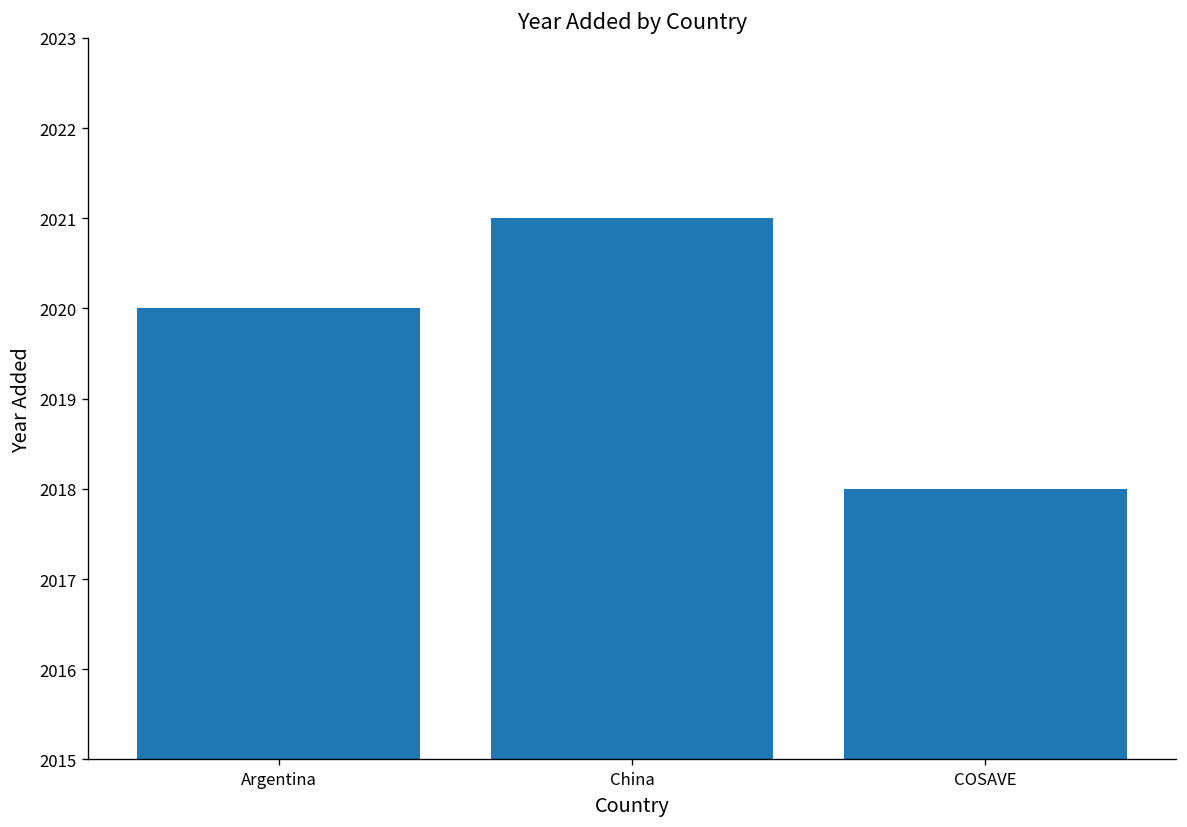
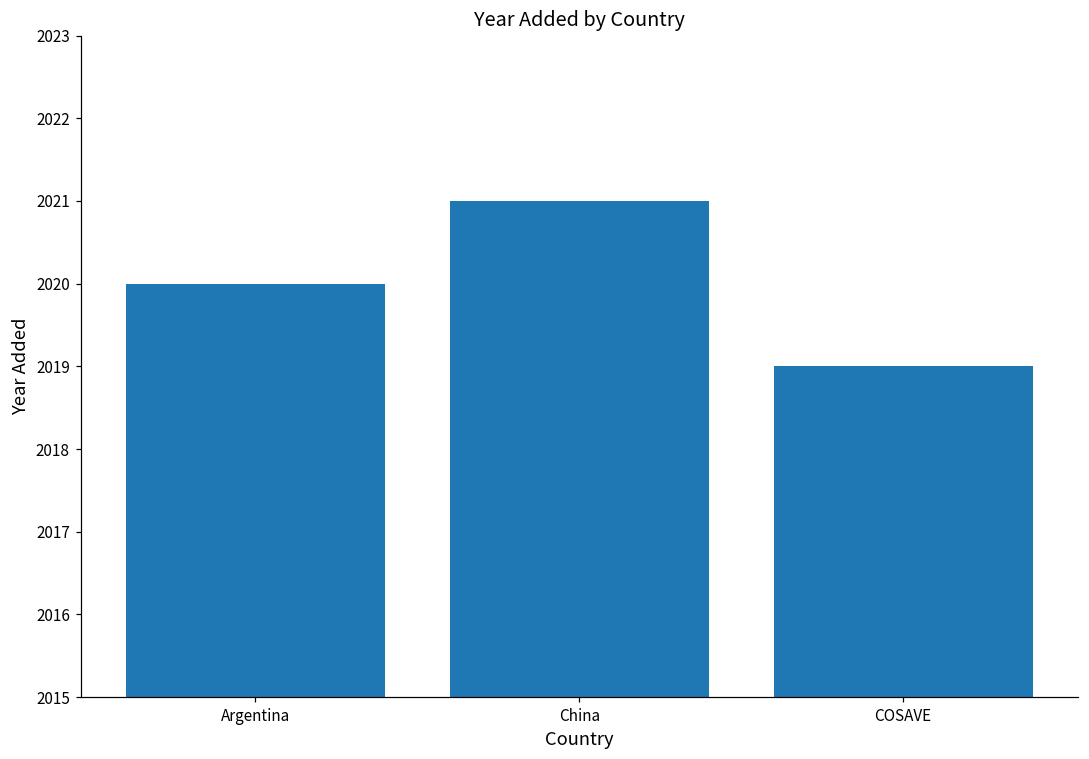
  {
    "Argentina": 2020,
    "China": 2021,
-   "COSAVE": 2018
+   "COSAVE": 2019
  }
